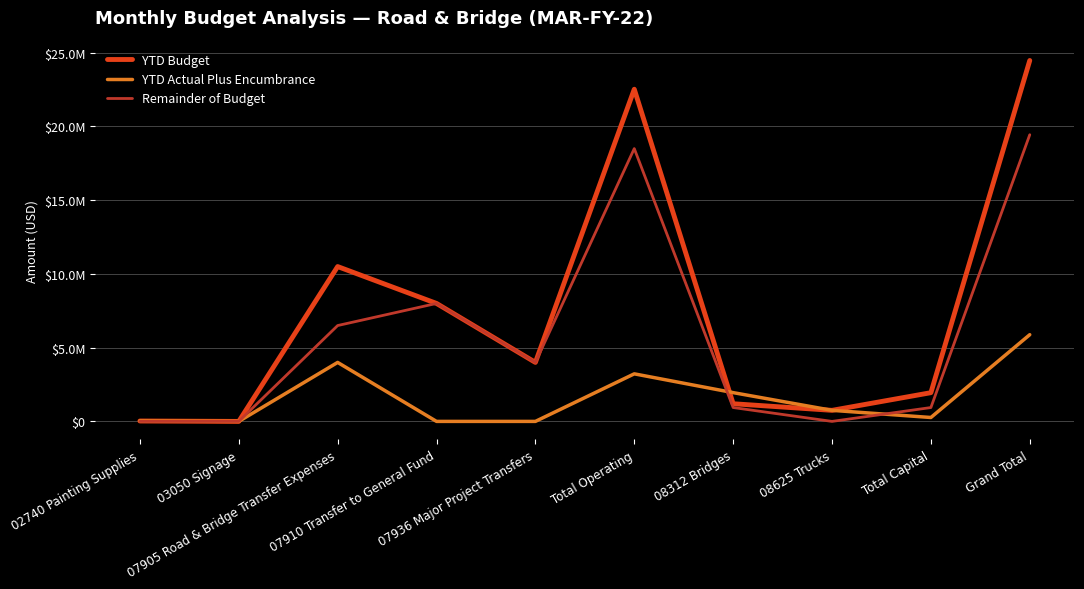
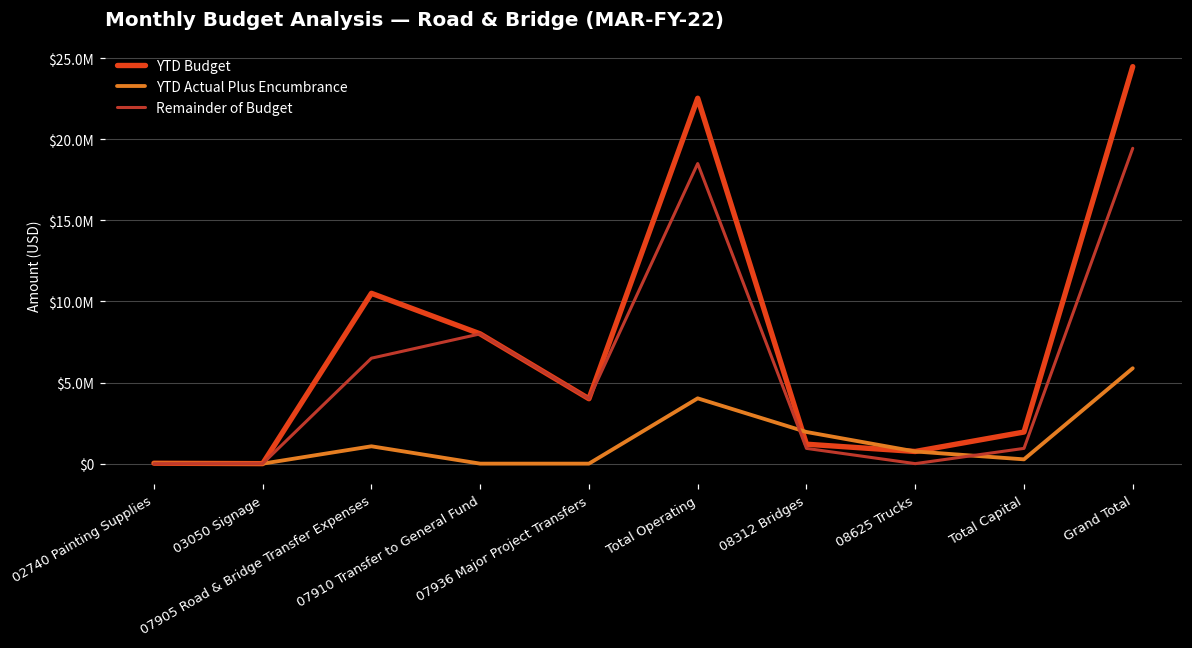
  {
    "YTD Actual Plus Encumbrance": {
-     "07905 Road & Bridge Transfer Expenses": "$4000000",
+     "07905 Road & Bridge Transfer Expenses": "$1100000",
      "07910 Transfer to General Fund": "$0",
      "07936 Major Project Transfers": "$0",
-     "Total Operating": "$3200000",
+     "Total Operating": "$4000000",
      "08312 Bridges": "$2000000",
      "Total Capital": "$300000",
      "Grand Total": "$5900000"
    }
  }
